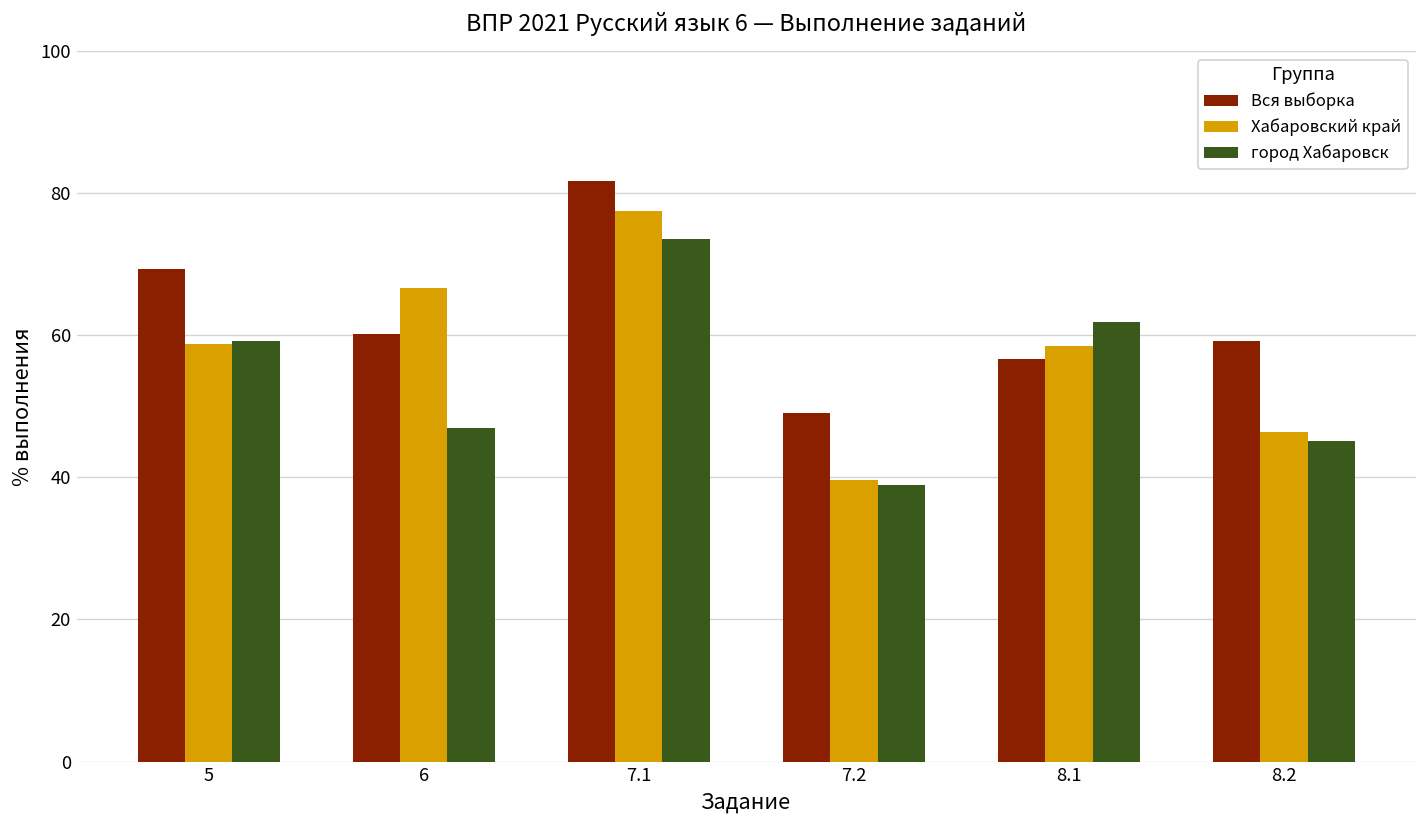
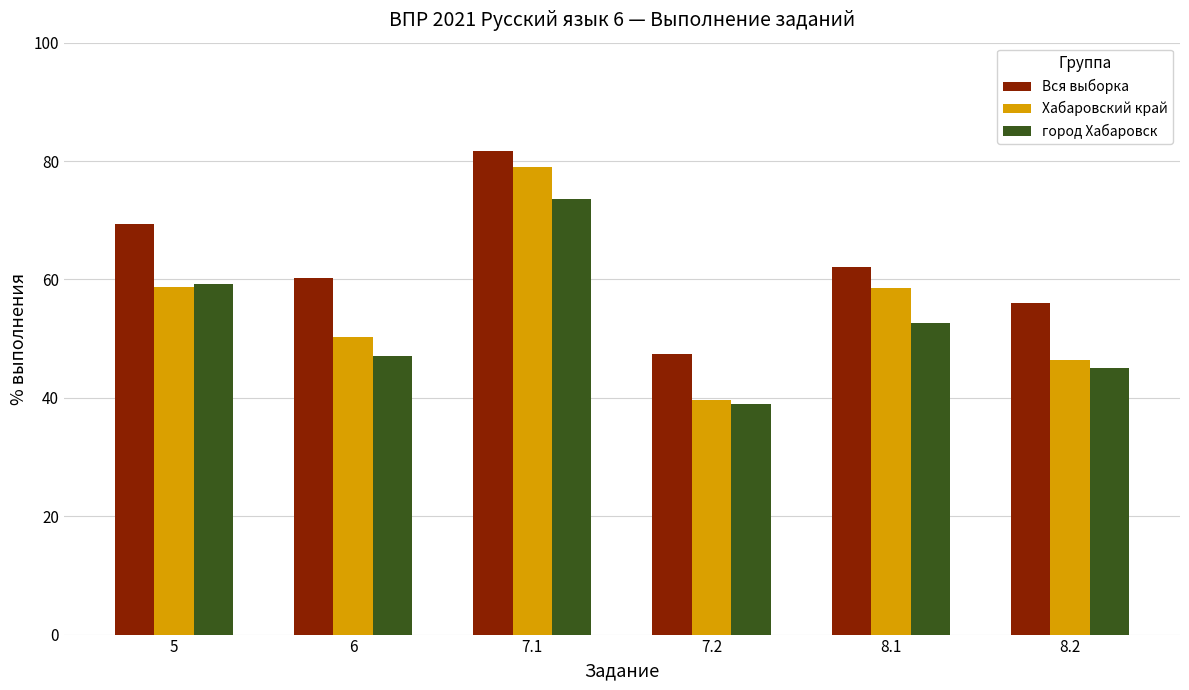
  {
    "Вся выборка": {
      "5": 69,
      "6": 60,
      "7.1": 82,
-     "7.2": 49,
-     "8.1": 57,
-     "8.2": 59
+     "7.2": 47,
+     "8.1": 62,
+     "8.2": 56
    },
    "Хабаровский край": {
      "5": 59,
-     "6": 67,
-     "7.1": 77,
+     "6": 50,
+     "7.1": 79,
      "7.2": 40,
      "8.1": 59,
      "8.2": 46
    },
    "город Хабаровск": {
      "5": 59,
      "6": 47,
      "7.1": 74,
      "7.2": 39,
-     "8.1": 62,
+     "8.1": 53,
      "8.2": 45
    }
  }
